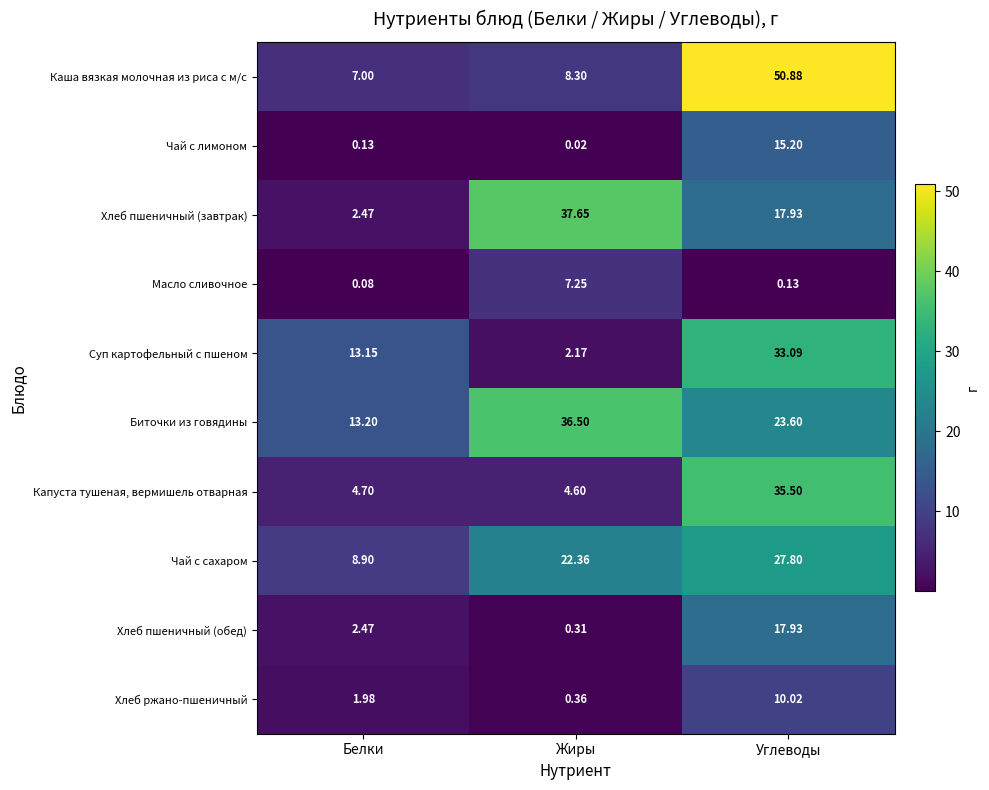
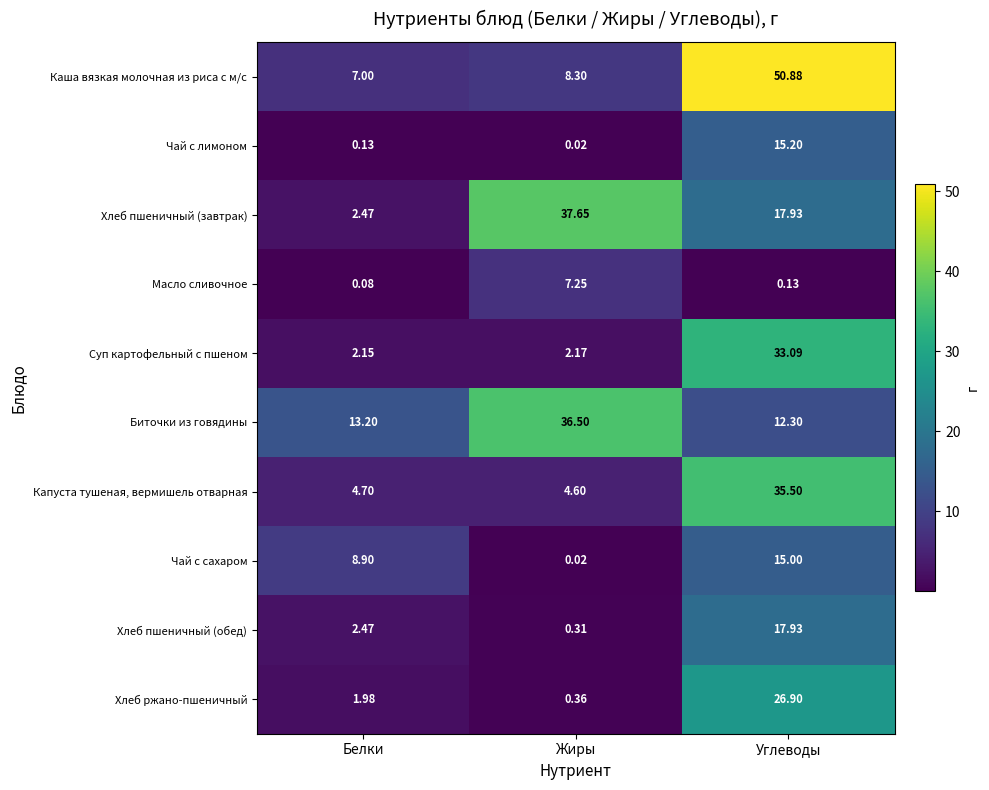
  {
    "Каша вязкая молочная из риса с м/с": {
      "Белки": 7.00,
      "Жиры": 8.30,
      "Углеводы": 50.88
    },
    "Чай с лимоном": {
      "Белки": 0.13,
      "Жиры": 0.02,
      "Углеводы": 15.20
    },
    "Хлеб пшеничный (завтрак)": {
      "Белки": 2.47,
      "Жиры": 37.65,
      "Углеводы": 17.93
    },
    "Масло сливочное": {
      "Белки": 0.08,
      "Жиры": 7.25,
      "Углеводы": 0.13
    },
    "Суп картофельный с пшеном": {
-     "Белки": 13.15,
+     "Белки": 2.15,
      "Жиры": 2.17,
      "Углеводы": 33.09
    },
    "Биточки из говядины": {
      "Белки": 13.20,
      "Жиры": 36.50,
-     "Углеводы": 23.60
+     "Углеводы": 12.30
    },
    "Капуста тушеная, вермишель отварная": {
      "Белки": 4.70,
      "Жиры": 4.60,
      "Углеводы": 35.50
    },
    "Чай с сахаром": {
      "Белки": 8.90,
-     "Жиры": 22.36,
-     "Углеводы": 27.80
+     "Жиры": 0.02,
+     "Углеводы": 15.00
    },
    "Хлеб пшеничный (обед)": {
      "Белки": 2.47,
      "Жиры": 0.31,
      "Углеводы": 17.93
    },
    "Хлеб ржано-пшеничный": {
      "Белки": 1.98,
      "Жиры": 0.36,
-     "Углеводы": 10.02
+     "Углеводы": 26.90
    }
  }
